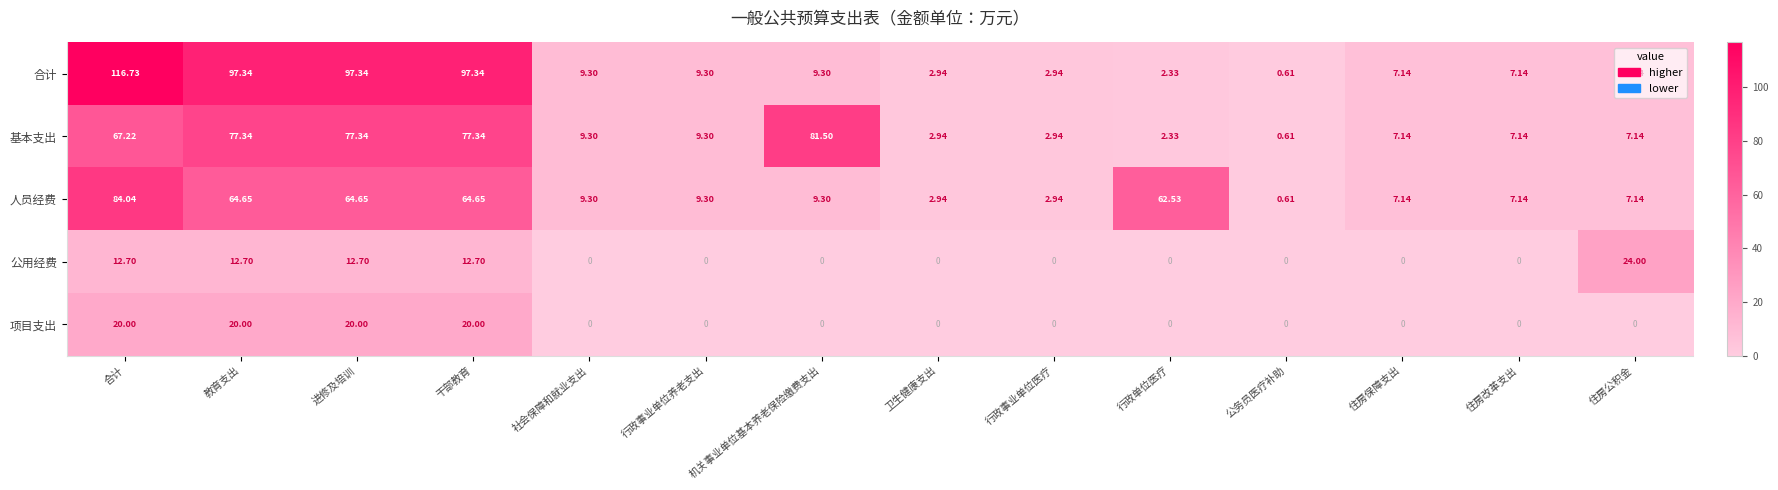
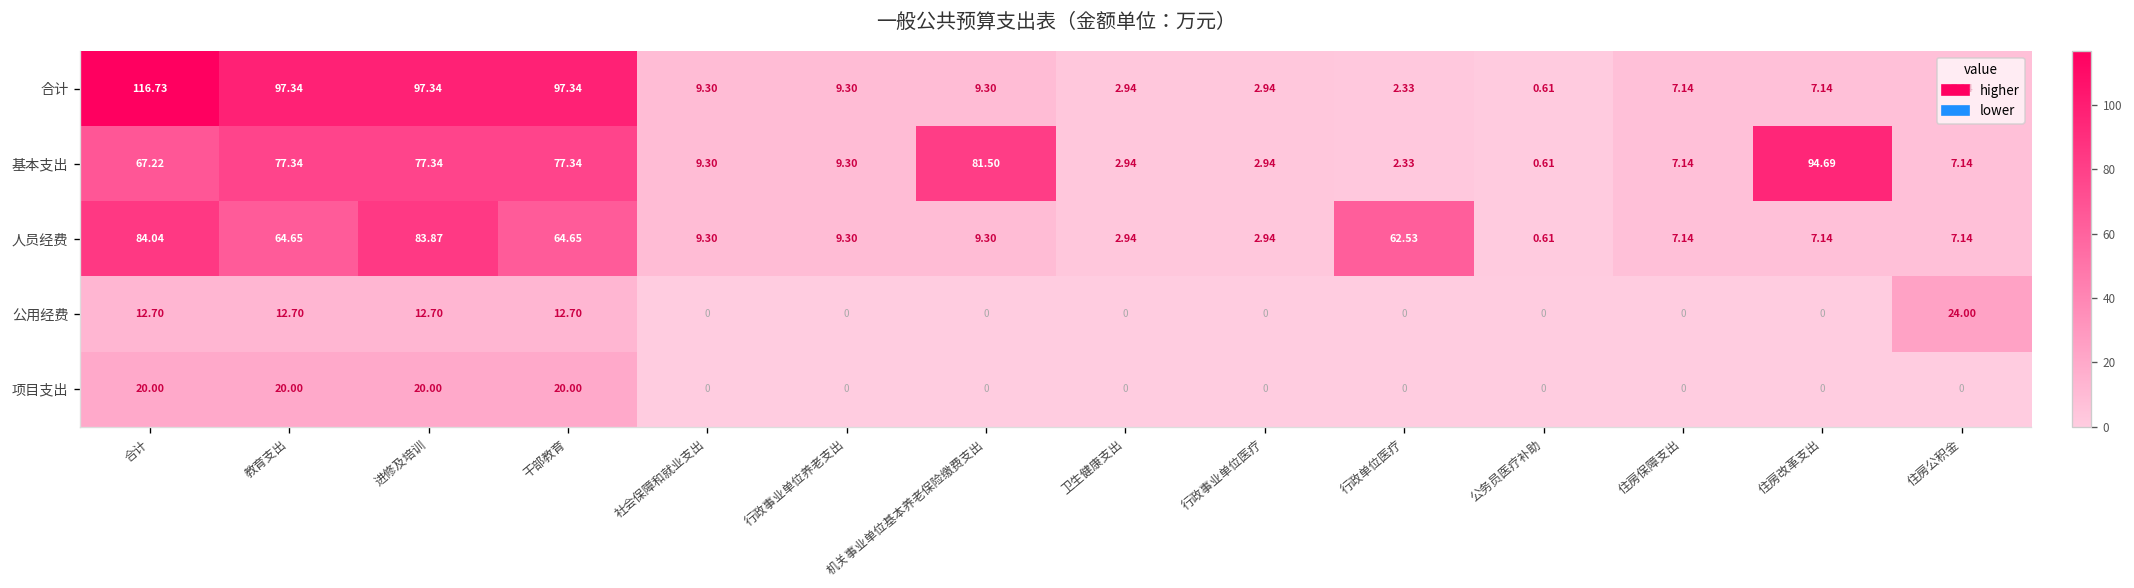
  {
    "合计": {
      "合计": 116.73,
      "教育支出": 97.34,
      "进修及培训": 97.34,
      "干部教育": 97.34,
      "社会保障和就业支出": 9.30,
      "行政事业单位养老支出": 9.30,
      "机关事业单位基本养老保险缴费支出": 9.30,
      "卫生健康支出": 2.94,
      "行政事业单位医疗": 2.94,
      "行政单位医疗": 2.33,
      "公务员医疗补助": 0.61,
      "住房保障支出": 7.14,
      "住房改革支出": 7.14
    },
    "基本支出": {
      "合计": 67.22,
      "教育支出": 77.34,
      "进修及培训": 77.34,
      "干部教育": 77.34,
      "社会保障和就业支出": 9.30,
      "行政事业单位养老支出": 9.30,
      "机关事业单位基本养老保险缴费支出": 81.50,
      "卫生健康支出": 2.94,
      "行政事业单位医疗": 2.94,
      "行政单位医疗": 2.33,
      "公务员医疗补助": 0.61,
      "住房保障支出": 7.14,
-     "住房改革支出": 7.14,
+     "住房改革支出": 94.69,
      "住房公积金": 7.14
    },
    "人员经费": {
      "合计": 84.04,
      "教育支出": 64.65,
-     "进修及培训": 64.65,
+     "进修及培训": 83.87,
      "干部教育": 64.65,
      "社会保障和就业支出": 9.30,
      "行政事业单位养老支出": 9.30,
      "机关事业单位基本养老保险缴费支出": 9.30,
      "卫生健康支出": 2.94,
      "行政事业单位医疗": 2.94,
      "行政单位医疗": 62.53,
      "公务员医疗补助": 0.61,
      "住房保障支出": 7.14,
      "住房改革支出": 7.14,
      "住房公积金": 7.14
    },
    "公用经费": {
      "合计": 12.70,
      "教育支出": 12.70,
      "进修及培训": 12.70,
      "干部教育": 12.70,
      "社会保障和就业支出": 0,
      "行政事业单位养老支出": 0,
      "机关事业单位基本养老保险缴费支出": 0,
      "卫生健康支出": 0,
      "行政事业单位医疗": 0,
      "行政单位医疗": 0,
      "公务员医疗补助": 0,
      "住房保障支出": 0,
      "住房改革支出": 0,
      "住房公积金": 24.00
    },
    "项目支出": {
      "合计": 20.00,
      "教育支出": 20.00,
      "进修及培训": 20.00,
      "干部教育": 20.00,
      "社会保障和就业支出": 0,
      "行政事业单位养老支出": 0,
      "机关事业单位基本养老保险缴费支出": 0,
      "卫生健康支出": 0,
      "行政事业单位医疗": 0,
      "行政单位医疗": 0,
      "公务员医疗补助": 0,
      "住房保障支出": 0,
      "住房改革支出": 0,
      "住房公积金": 0
    }
  }
